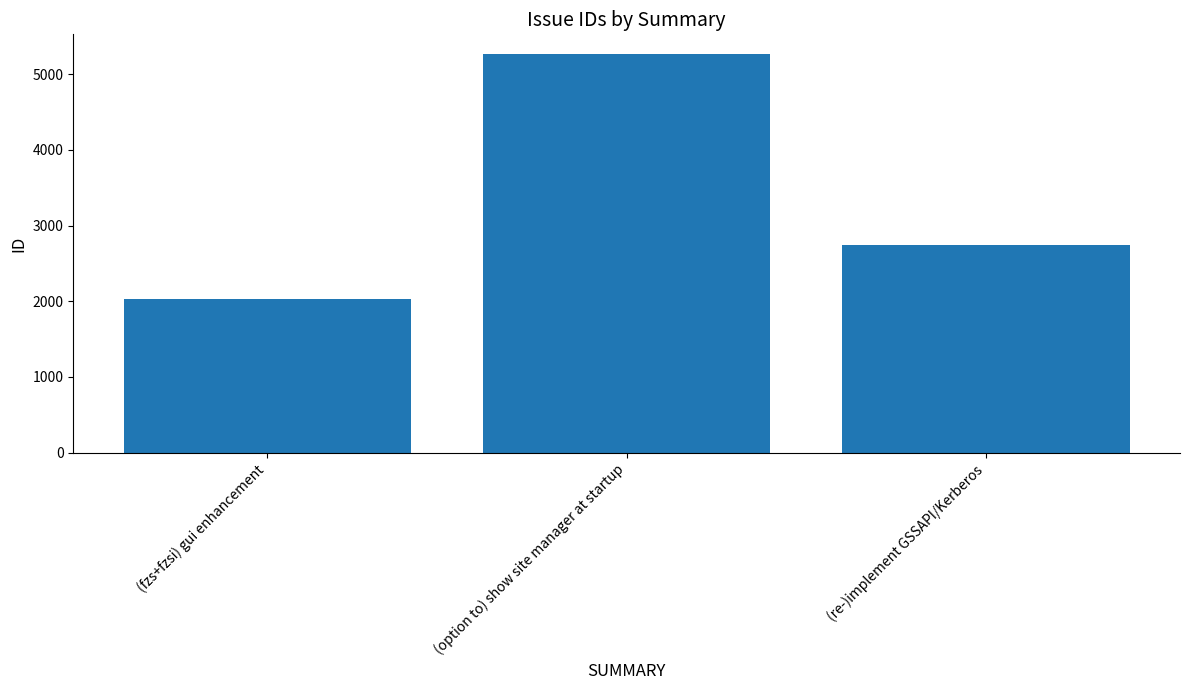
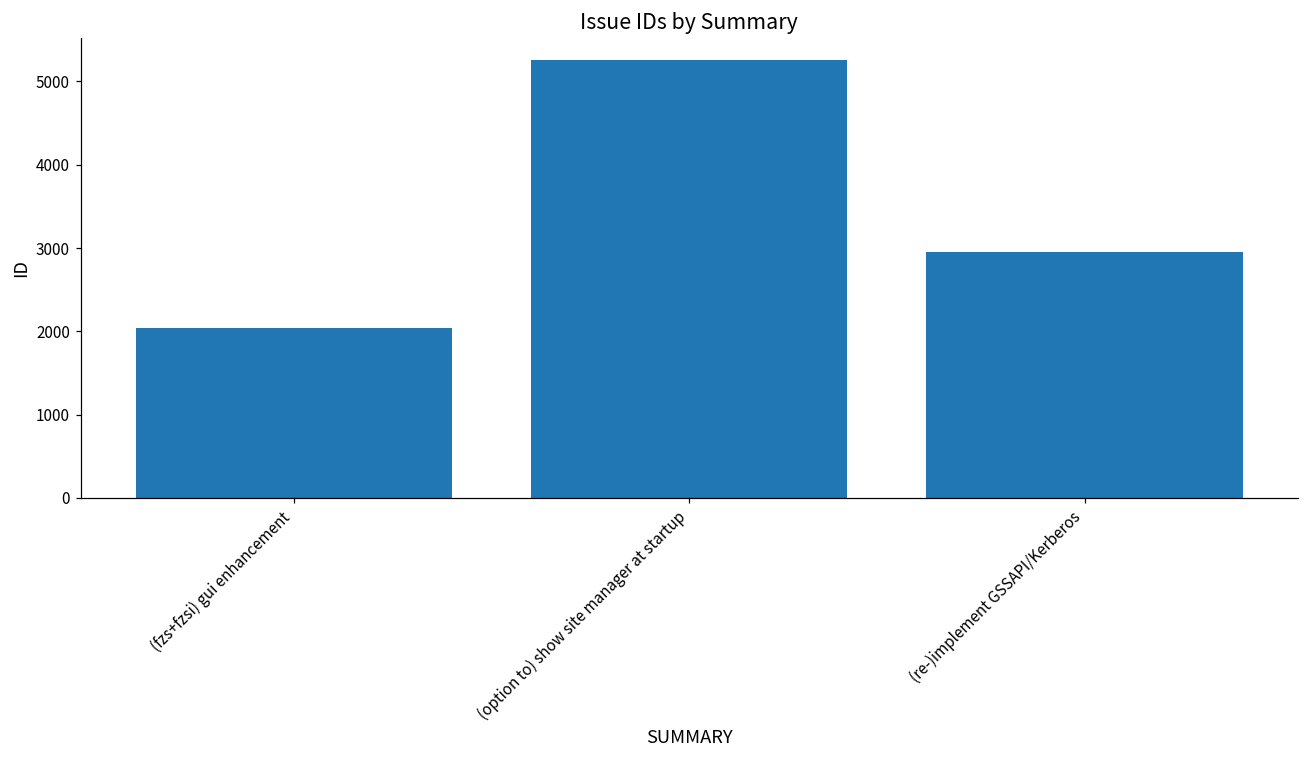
  {
    "(fzs+fzsi) gui enhancement": 2000,
    "(option to) show site manager at startup": 5300,
-   "(re-)implement GSSAPI/Kerberos": 2700
+   "(re-)implement GSSAPI/Kerberos": 3000
  }
